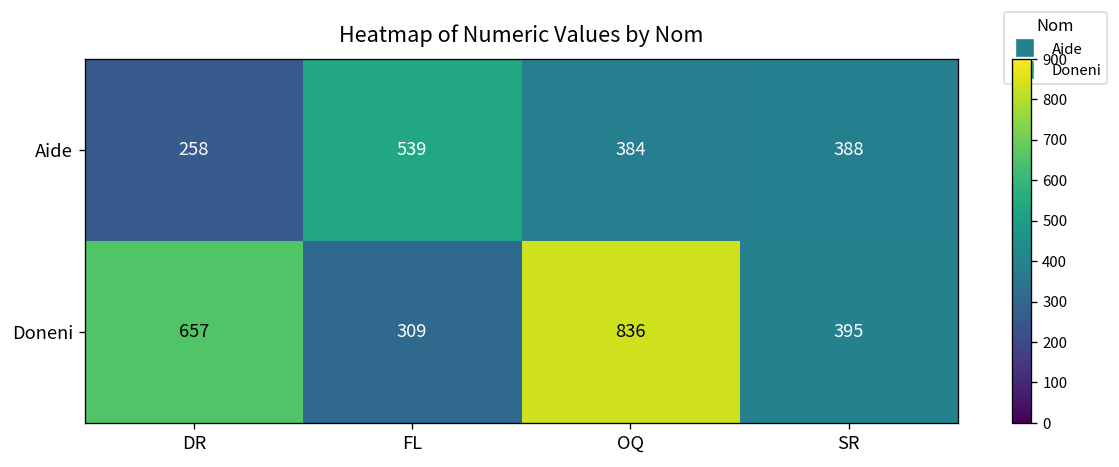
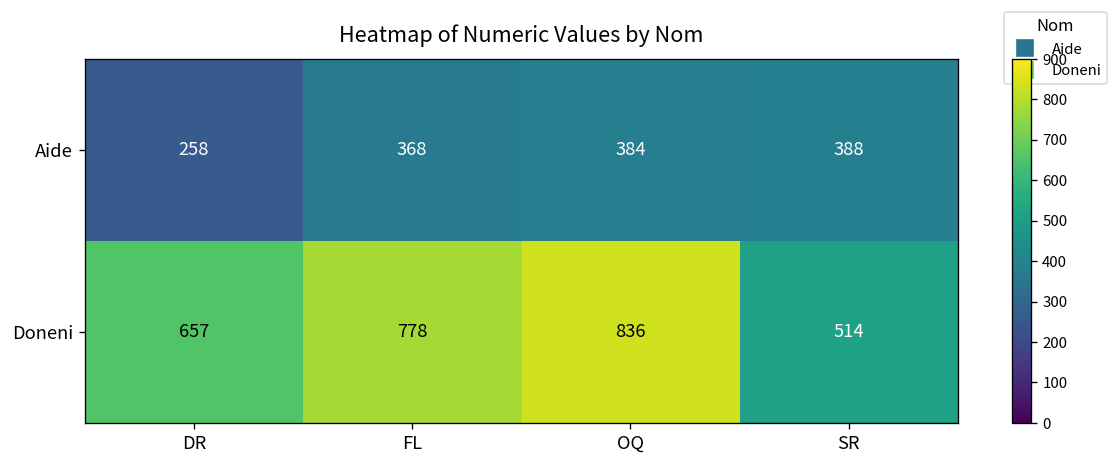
  {
    "Aide": {
      "DR": 258,
-     "FL": 539,
+     "FL": 368,
      "OQ": 384,
      "SR": 388
    },
    "Doneni": {
      "DR": 657,
-     "FL": 309,
+     "FL": 778,
      "OQ": 836,
-     "SR": 395
+     "SR": 514
    }
  }
